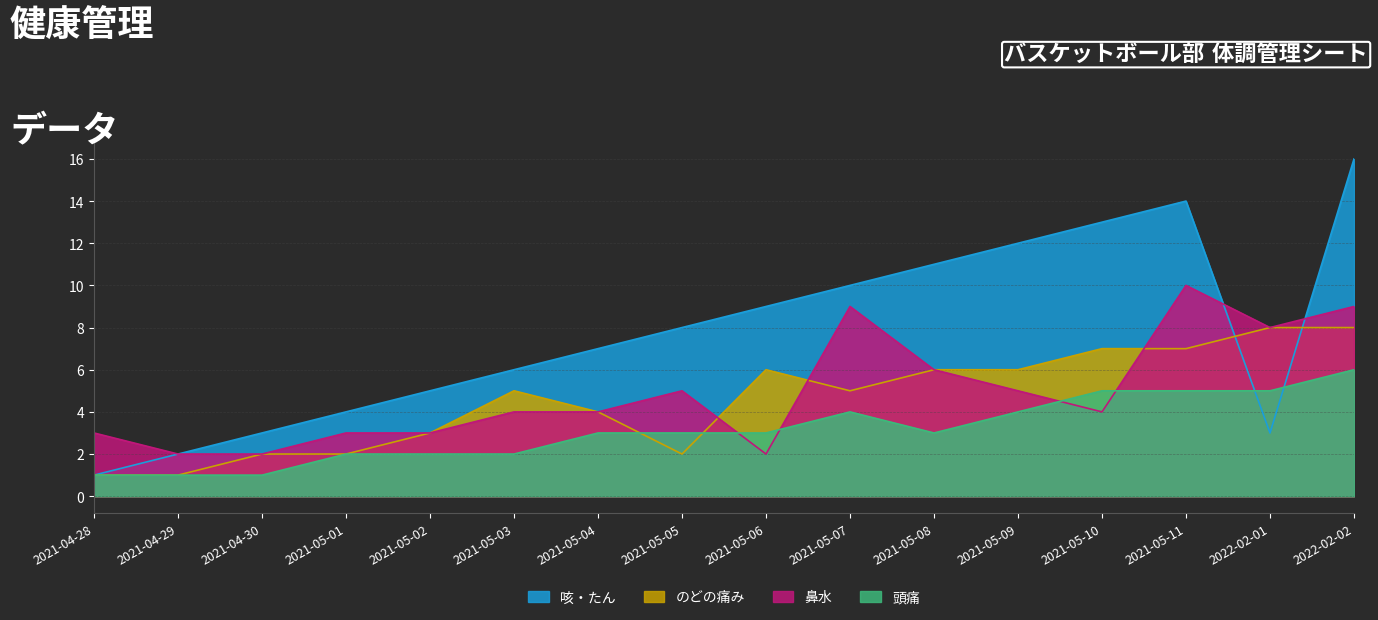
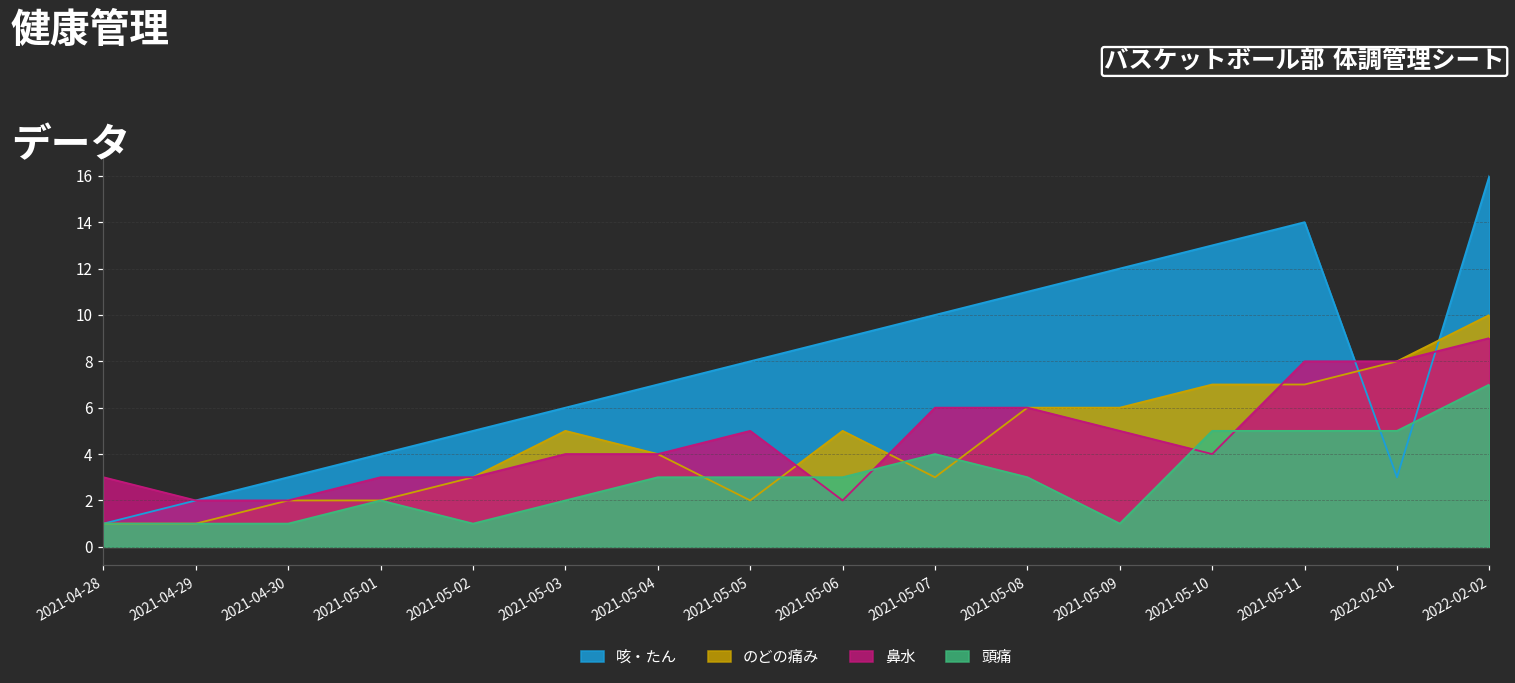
  {
    "咳・たん": {
      "2021-04-30": 3,
      "2021-05-01": 4,
      "2021-05-02": 5,
      "2021-05-03": 6,
      "2021-05-04": 7,
      "2021-05-05": 8,
      "2021-05-06": 9,
      "2021-05-07": 10,
      "2021-05-08": 11,
      "2021-05-09": 12,
      "2021-05-10": 13,
      "2021-05-11": 14,
      "2022-02-01": 3,
      "2022-02-02": 16
    },
    "のどの痛み": {
      "2021-05-03": 5,
      "2021-05-05": 2,
-     "2021-05-06": 6,
-     "2021-05-07": 5,
+     "2021-05-06": 5,
+     "2021-05-07": 3,
      "2021-05-09": 6,
      "2021-05-10": 7,
      "2021-05-11": 7,
-     "2022-02-02": 8
+     "2022-02-02": 10
    },
    "鼻水": {
      "2021-04-28": 3,
      "2021-05-01": 3,
      "2021-05-03": 4,
      "2021-05-05": 5,
      "2021-05-06": 2,
-     "2021-05-07": 9,
+     "2021-05-07": 6,
      "2021-05-09": 5,
      "2021-05-10": 4,
-     "2021-05-11": 10,
+     "2021-05-11": 8,
      "2022-02-02": 9
    },
    "頭痛": {
      "2021-04-30": 1,
-     "2021-05-02": 2,
+     "2021-05-02": 1,
      "2021-05-03": 2,
      "2021-05-04": 3,
      "2021-05-05": 3,
      "2021-05-06": 3,
      "2021-05-07": 4,
      "2021-05-08": 3,
-     "2021-05-09": 4,
+     "2021-05-09": 1,
      "2021-05-10": 5,
      "2021-05-11": 5,
      "2022-02-01": 5,
-     "2022-02-02": 6
+     "2022-02-02": 7
    }
  }
